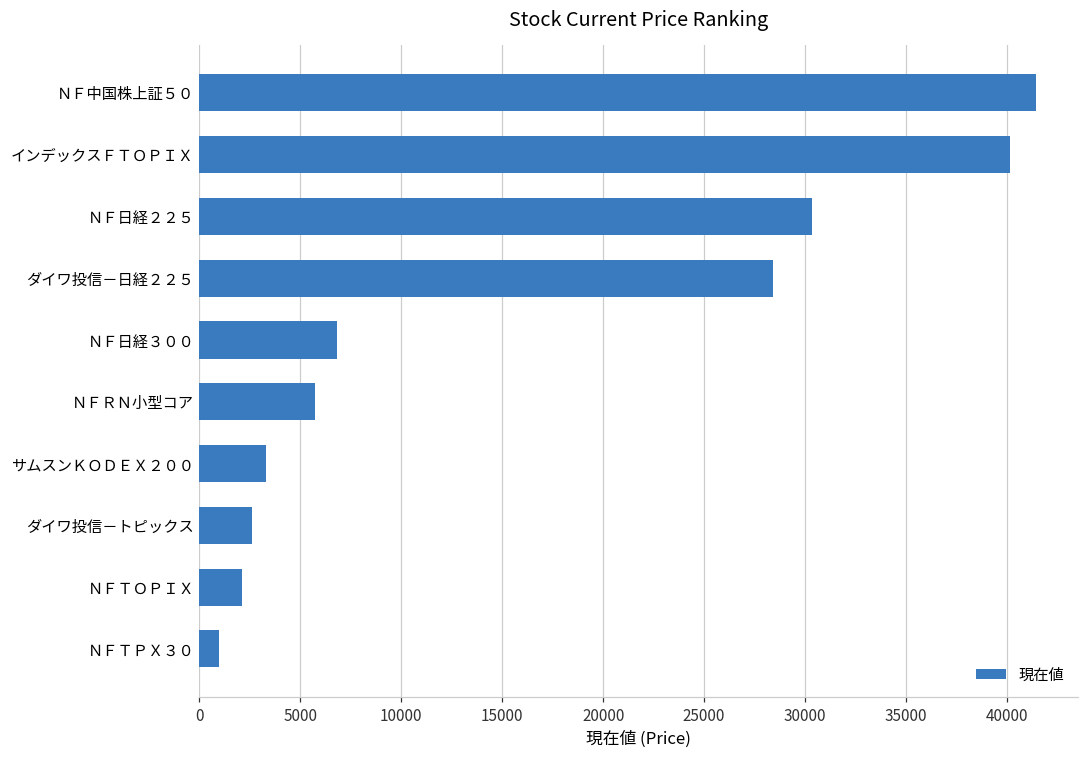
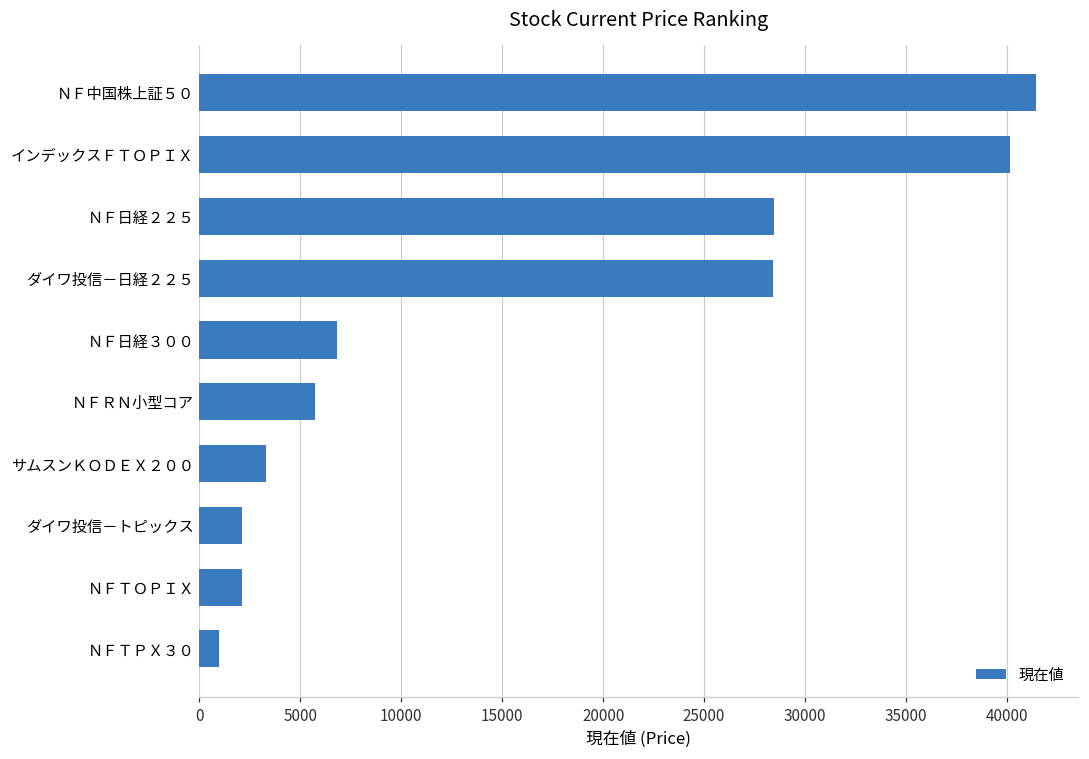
  {
    "ＮＦ中国株上証５０": 41500,
    "インデックスＦＴＯＰＩＸ": 40100,
-   "ＮＦ日経２２５": 30400,
+   "ＮＦ日経２２５": 28500,
    "ダイワ投信－日経２２５": 28400,
    "ＮＦ日経３００": 6800,
    "ＮＦＲＮ小型コア": 5700,
    "サムスンＫＯＤＥＸ２００": 3300,
-   "ダイワ投信－トピックス": 2600,
+   "ダイワ投信－トピックス": 2100,
    "ＮＦＴＯＰＩＸ": 2100,
    "ＮＦＴＰＸ３０": 1000
  }
